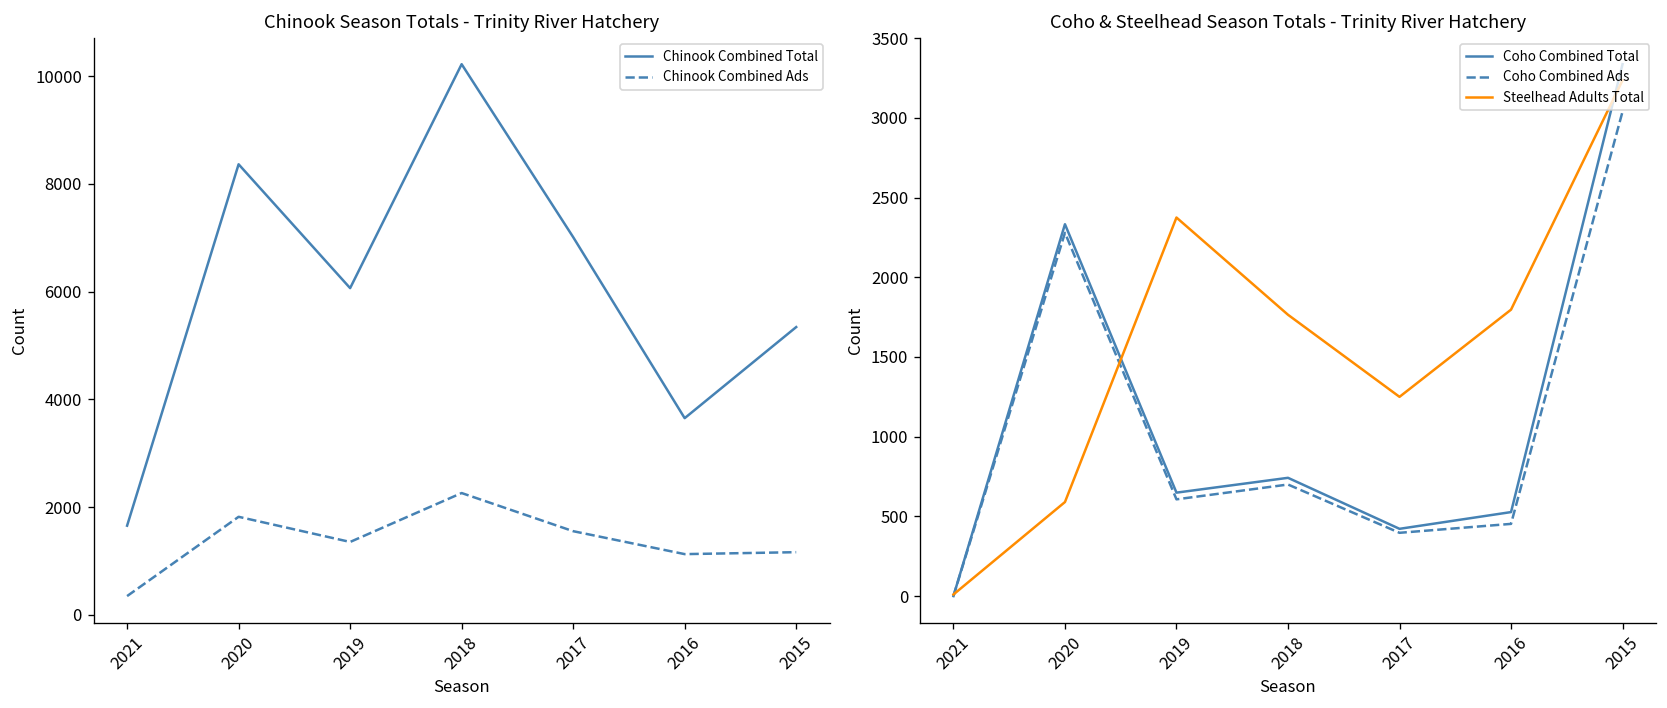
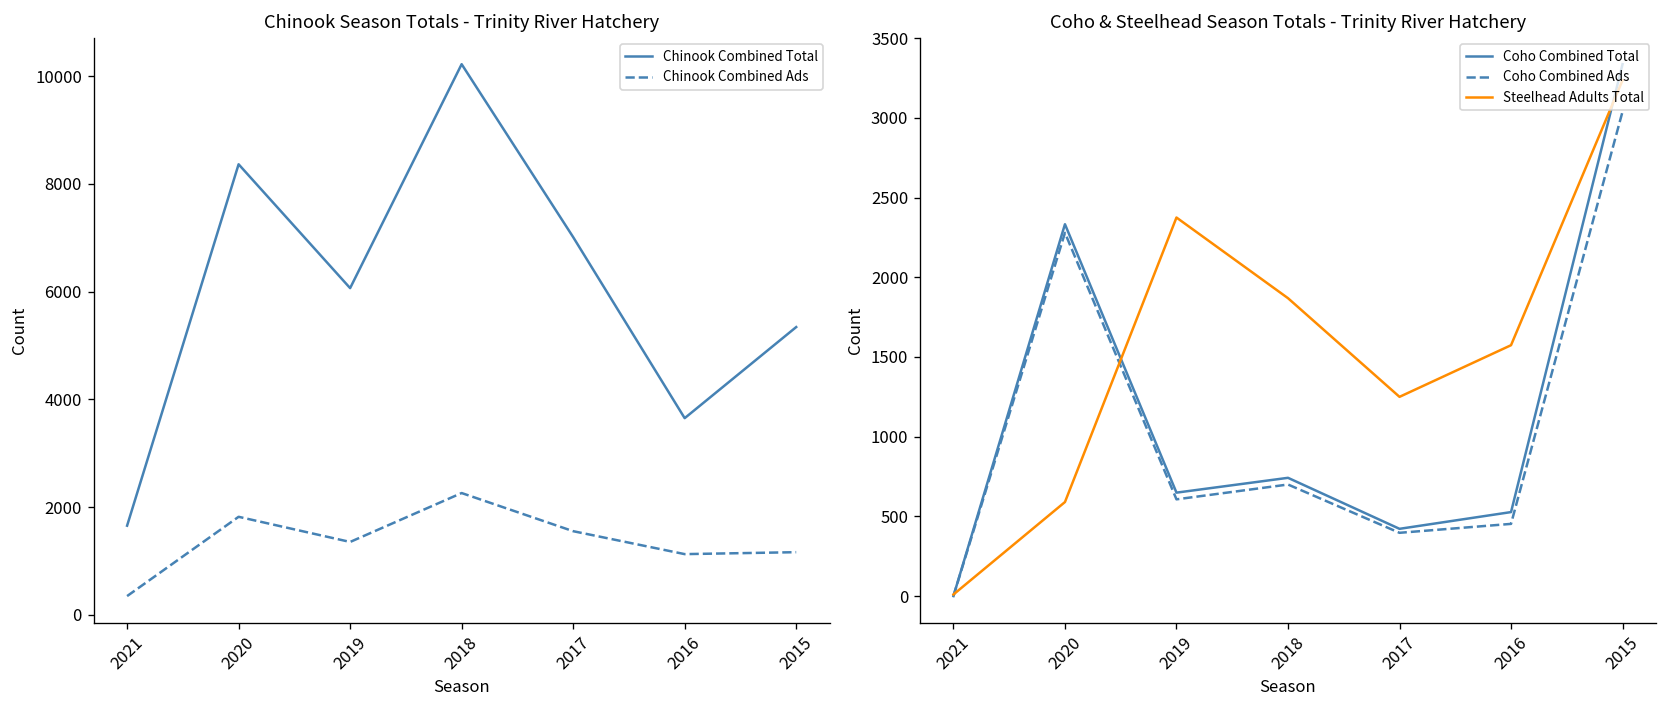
  {
    "Coho & Steelhead Season Totals - Trinity River Hatchery": {
      "Steelhead Adults Total": {
        "2020": 590,
        "2019": 2380,
-       "2018": 1770,
+       "2018": 1870,
        "2017": 1250,
-       "2016": 1800
+       "2016": 1570
      }
    }
  }
